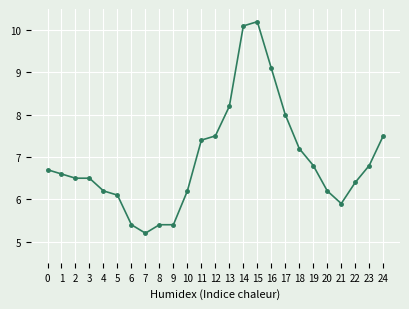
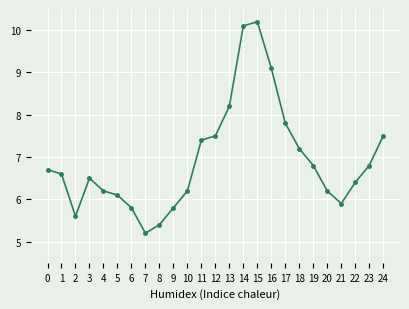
  {
    "0": 6.7,
    "1": 6.6,
-   "2": 6.5,
+   "2": 5.6,
    "3": 6.5,
    "4": 6.2,
    "5": 6.1,
-   "6": 5.4,
+   "6": 5.8,
    "7": 5.2,
    "8": 5.4,
-   "9": 5.4,
+   "9": 5.8,
    "10": 6.2,
    "11": 7.4,
    "12": 7.5,
    "13": 8.2,
    "14": 10.1,
    "15": 10.2,
    "16": 9.1,
-   "17": 8.0,
+   "17": 7.8,
    "18": 7.2,
    "19": 6.8,
    "20": 6.2,
    "21": 5.9,
    "22": 6.4,
    "23": 6.8,
    "24": 7.5
  }
